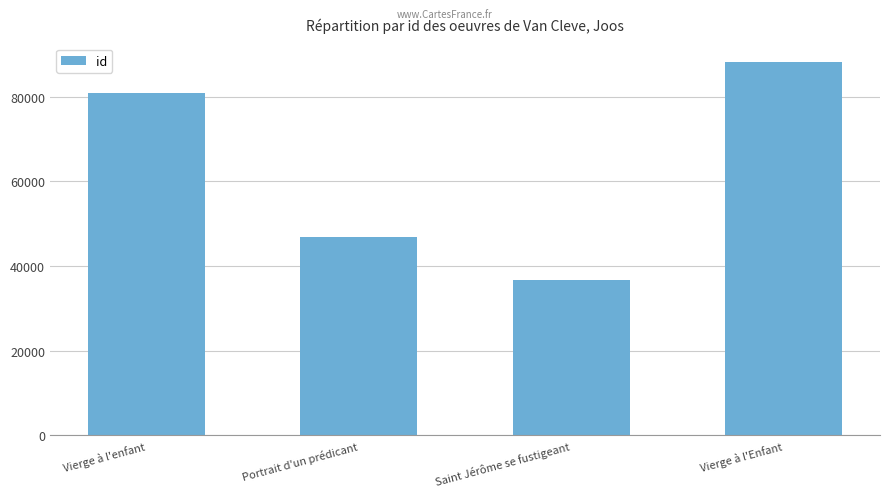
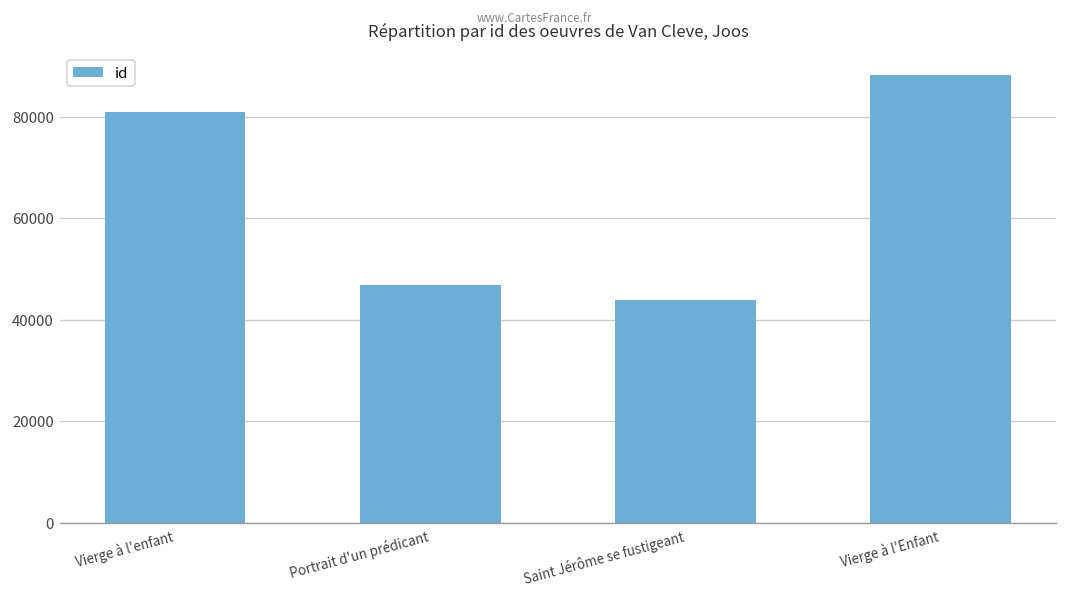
  {
    "Vierge à l'enfant": 81000,
    "Portrait d'un prédicant": 47000,
-   "Saint Jérôme se fustigeant": 37000,
+   "Saint Jérôme se fustigeant": 44000,
    "Vierge à l'Enfant": 88000
  }
